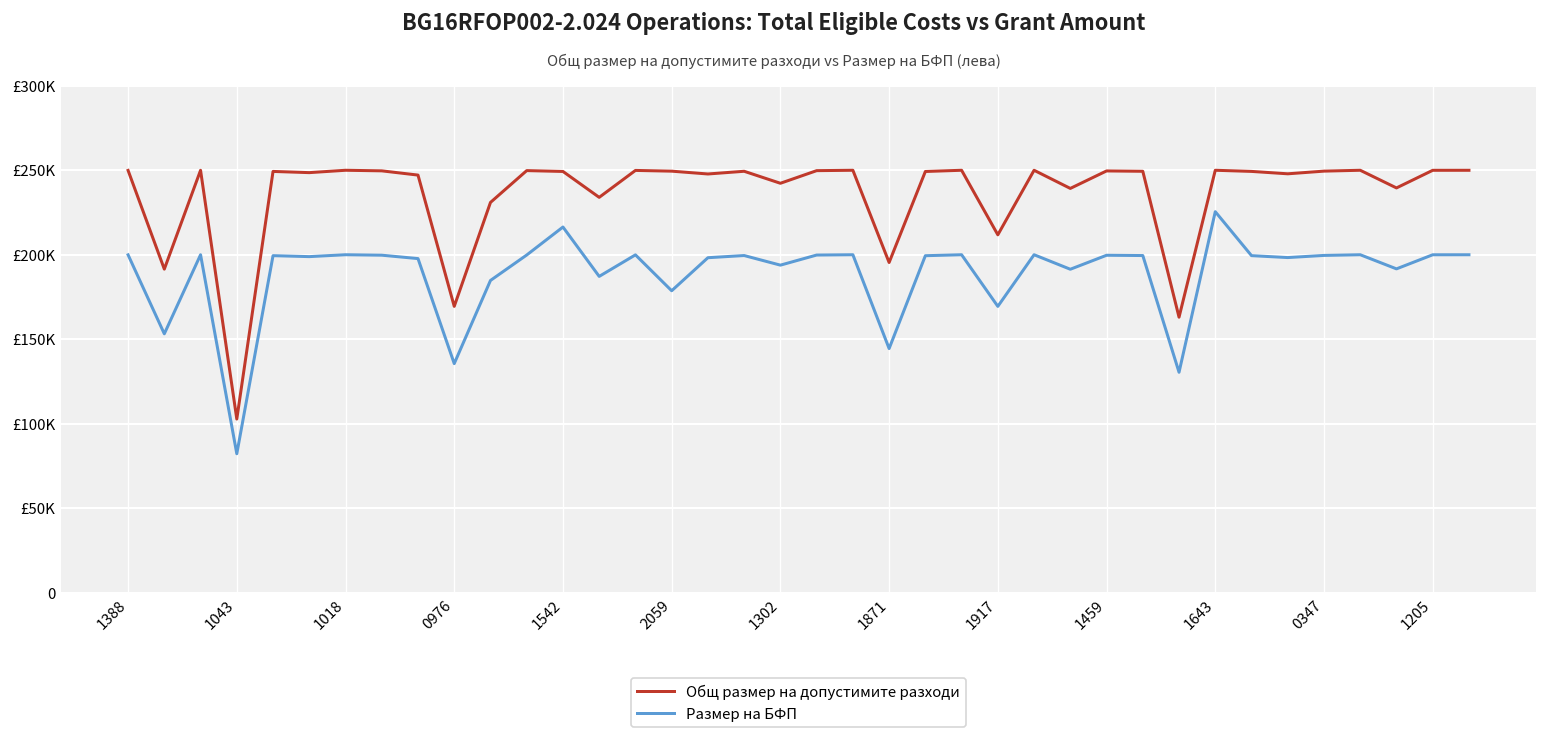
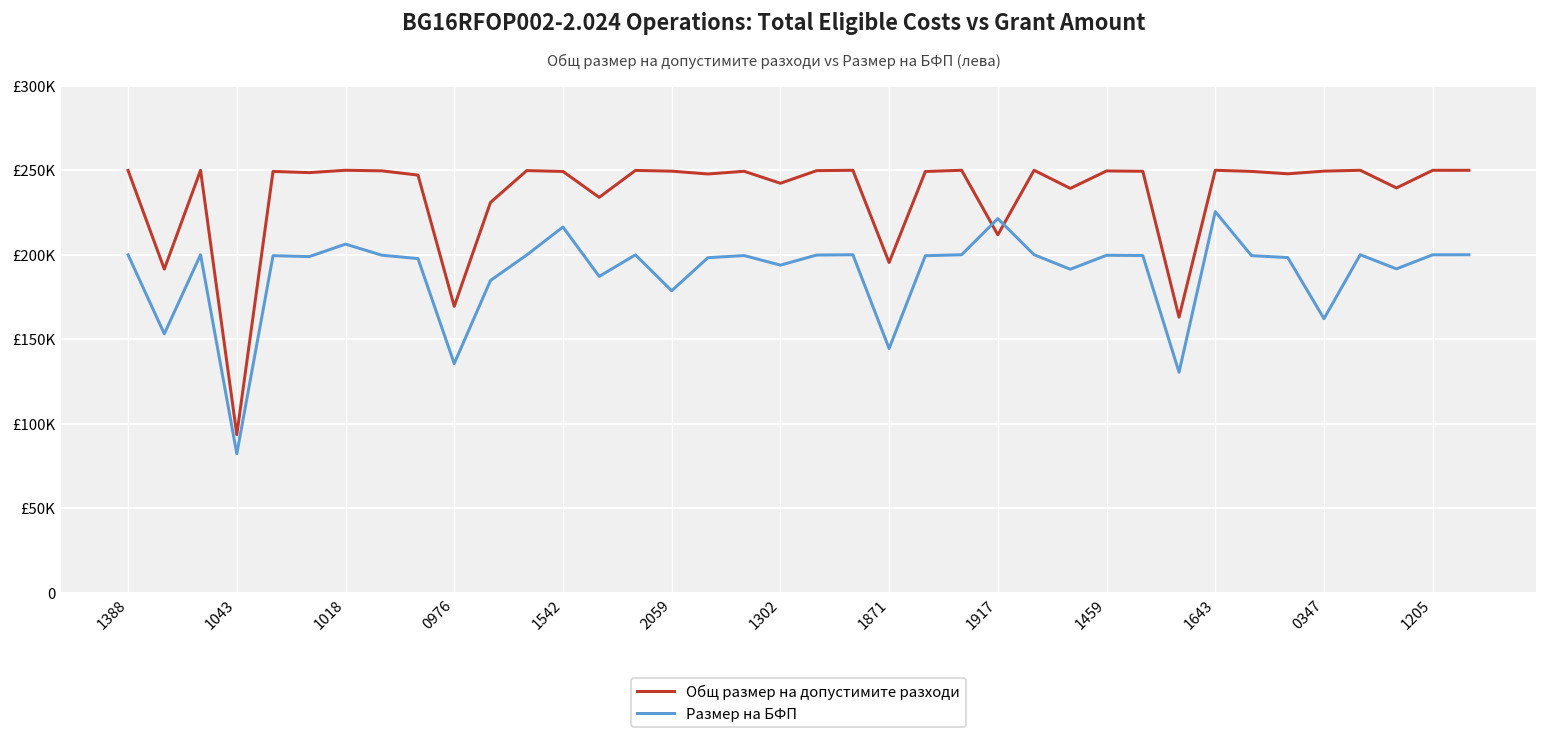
  {
    "Общ размер на допустимите разходи": {
      "1388": "£250000",
-     "1043": "£103000",
+     "1043": "£94000",
      "1018": "£250000",
      "0976": "£169000",
      "1542": "£249000",
      "2059": "£249000",
      "1302": "£242000",
      "1871": "£195000",
      "1917": "£212000",
      "1459": "£250000",
      "1643": "£250000",
      "0347": "£249000",
      "1205": "£250000"
    },
    "Размер на БФП": {
      "1388": "£200000",
      "1043": "£82000",
-     "1018": "£200000",
+     "1018": "£206000",
      "0976": "£136000",
      "1542": "£216000",
      "2059": "£179000",
      "1302": "£194000",
      "1871": "£144000",
-     "1917": "£169000",
+     "1917": "£221000",
      "1459": "£200000",
      "1643": "£225000",
-     "0347": "£200000",
+     "0347": "£162000",
      "1205": "£200000"
    }
  }
